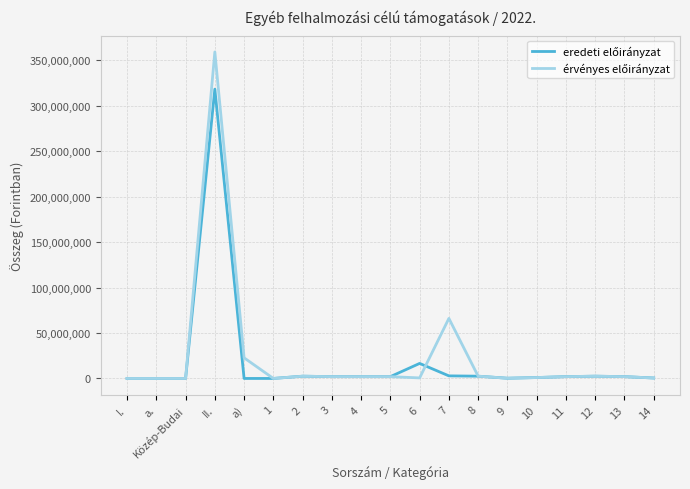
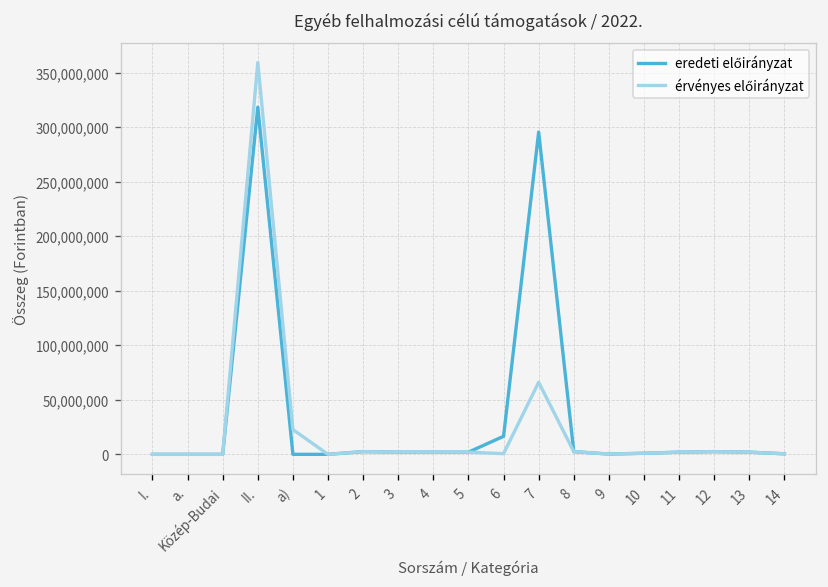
  {
    "eredeti előirányzat": {
      "II.": "320,000,000",
      "a)": "0",
      "6": "20,000,000",
-     "7": "0"
+     "7": "300,000,000"
    },
    "érvényes előirányzat": {
      "II.": "360,000,000",
      "a)": "20,000,000",
      "6": "0",
      "7": "70,000,000"
    }
  }
